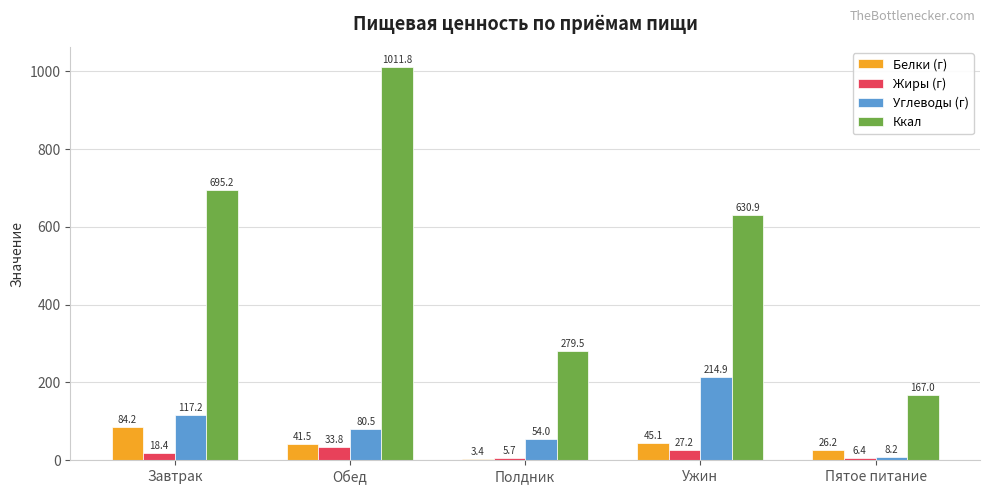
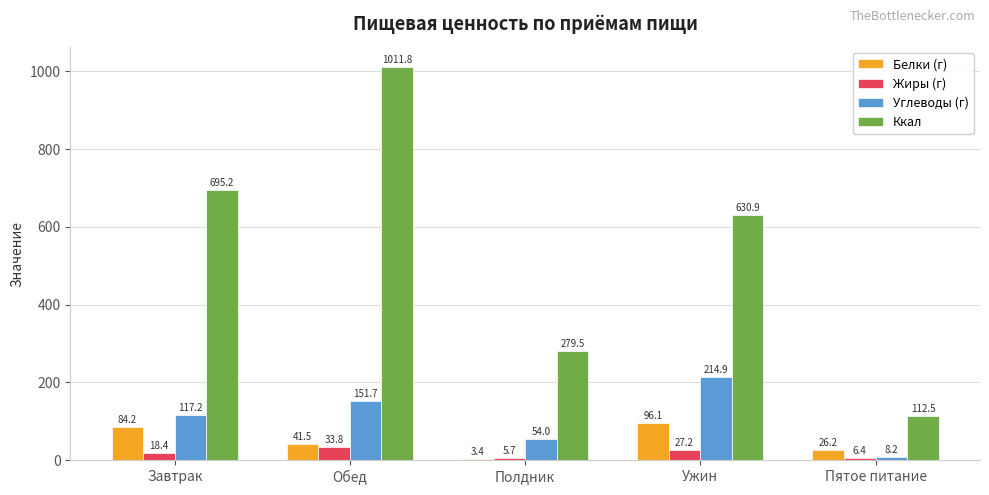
  {
    "Белки (г)": {
      "Завтрак": 84.2,
      "Обед": 41.5,
      "Полдник": 3.4,
-     "Ужин": 45.1,
+     "Ужин": 96.1,
      "Пятое питание": 26.2
    },
    "Жиры (г)": {
      "Завтрак": 18.4,
      "Обед": 33.8,
      "Полдник": 5.7,
      "Ужин": 27.2,
      "Пятое питание": 6.4
    },
    "Углеводы (г)": {
      "Завтрак": 117.2,
-     "Обед": 80.5,
+     "Обед": 151.7,
      "Полдник": 54.0,
      "Ужин": 214.9,
      "Пятое питание": 8.2
    },
    "Ккал": {
      "Завтрак": 695.2,
      "Обед": 1011.8,
      "Полдник": 279.5,
      "Ужин": 630.9,
-     "Пятое питание": 167.0
+     "Пятое питание": 112.5
    }
  }
